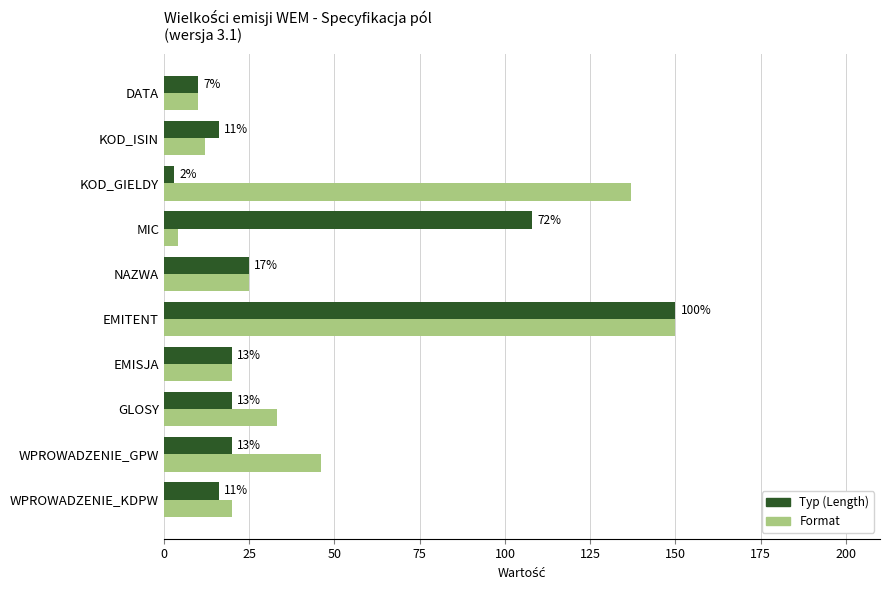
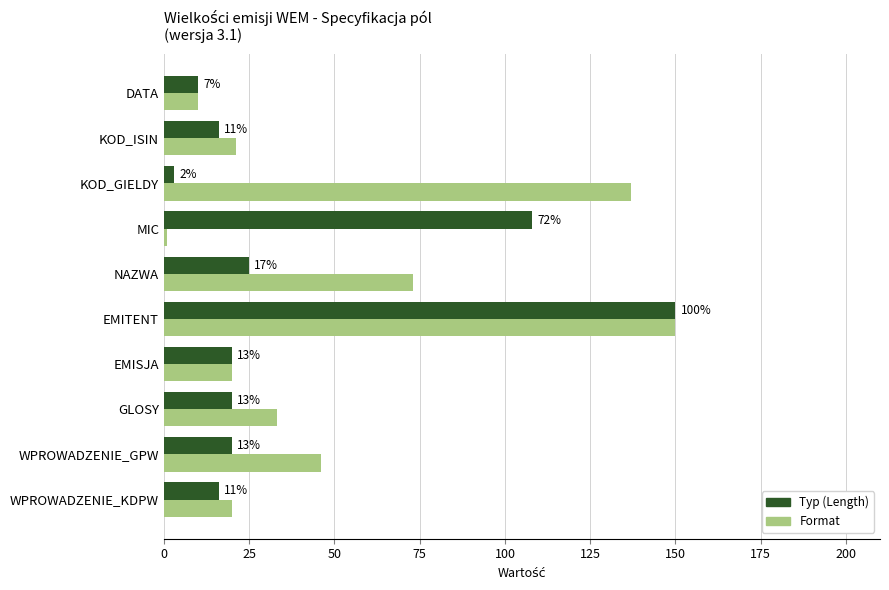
  {
    "Format": {
      "DATA": 10,
-     "KOD_ISIN": 12,
+     "KOD_ISIN": 21,
      "KOD_GIELDY": 137,
-     "MIC": 4,
-     "NAZWA": 25,
+     "MIC": 1,
+     "NAZWA": 73,
      "EMITENT": 150,
      "EMISJA": 20,
      "GLOSY": 33,
      "WPROWADZENIE_GPW": 46,
      "WPROWADZENIE_KDPW": 20
    }
  }
